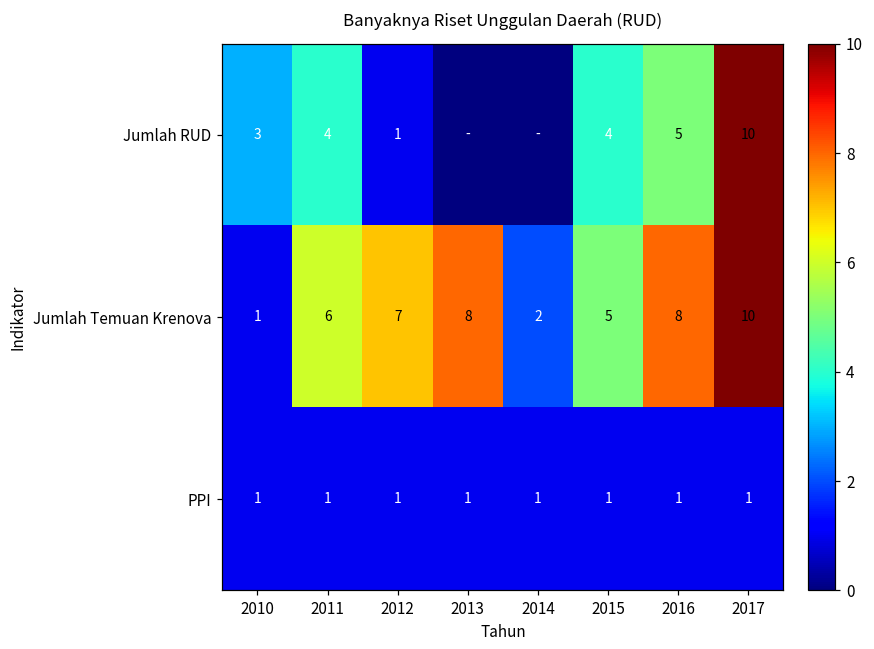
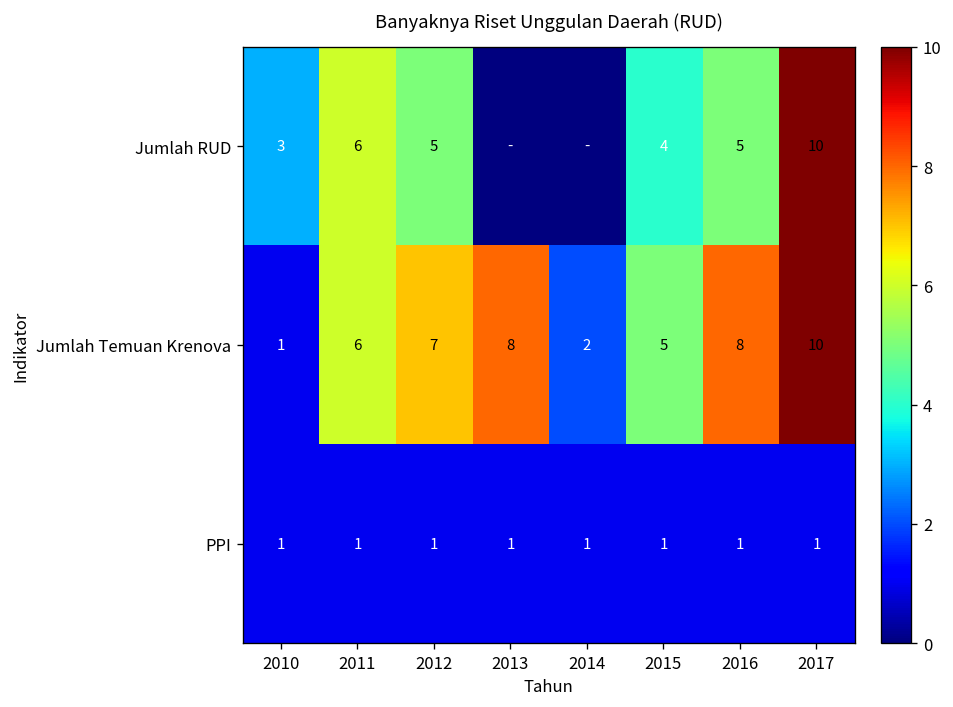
  {
    "Jumlah RUD": {
      "2010": 3,
-     "2011": 4,
-     "2012": 1,
+     "2011": 6,
+     "2012": 5,
      "2015": 4,
      "2016": 5,
      "2017": 10
    },
    "Jumlah Temuan Krenova": {
      "2010": 1,
      "2011": 6,
      "2012": 7,
      "2013": 8,
      "2014": 2,
      "2015": 5,
      "2016": 8,
      "2017": 10
    },
    "PPI": {
      "2010": 1,
      "2011": 1,
      "2012": 1,
      "2013": 1,
      "2014": 1,
      "2015": 1,
      "2016": 1,
      "2017": 1
    }
  }
